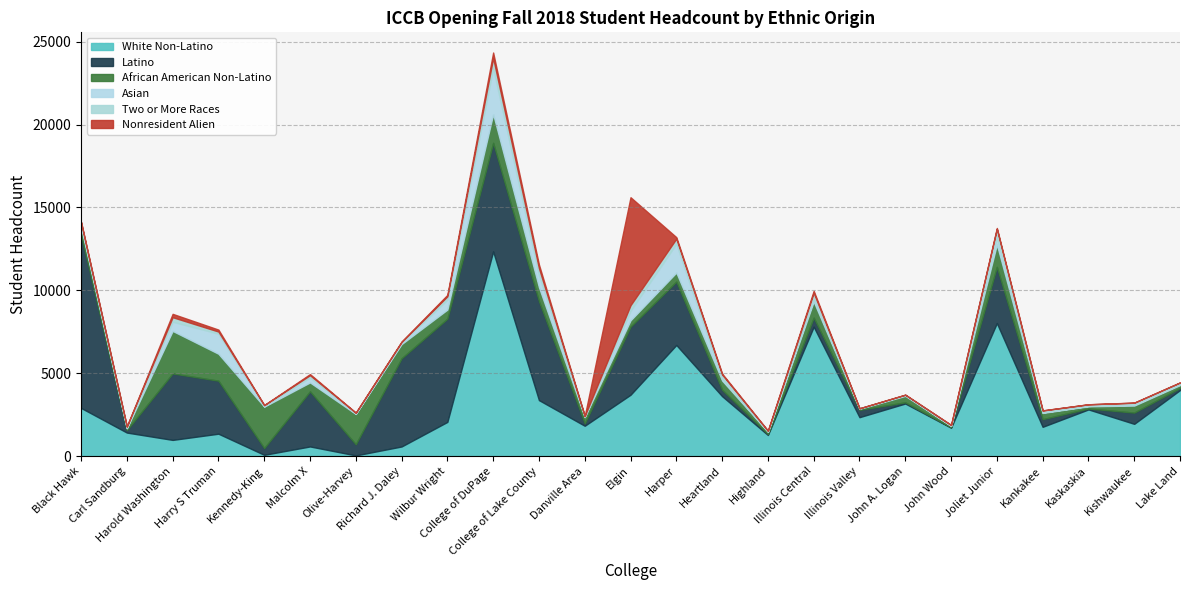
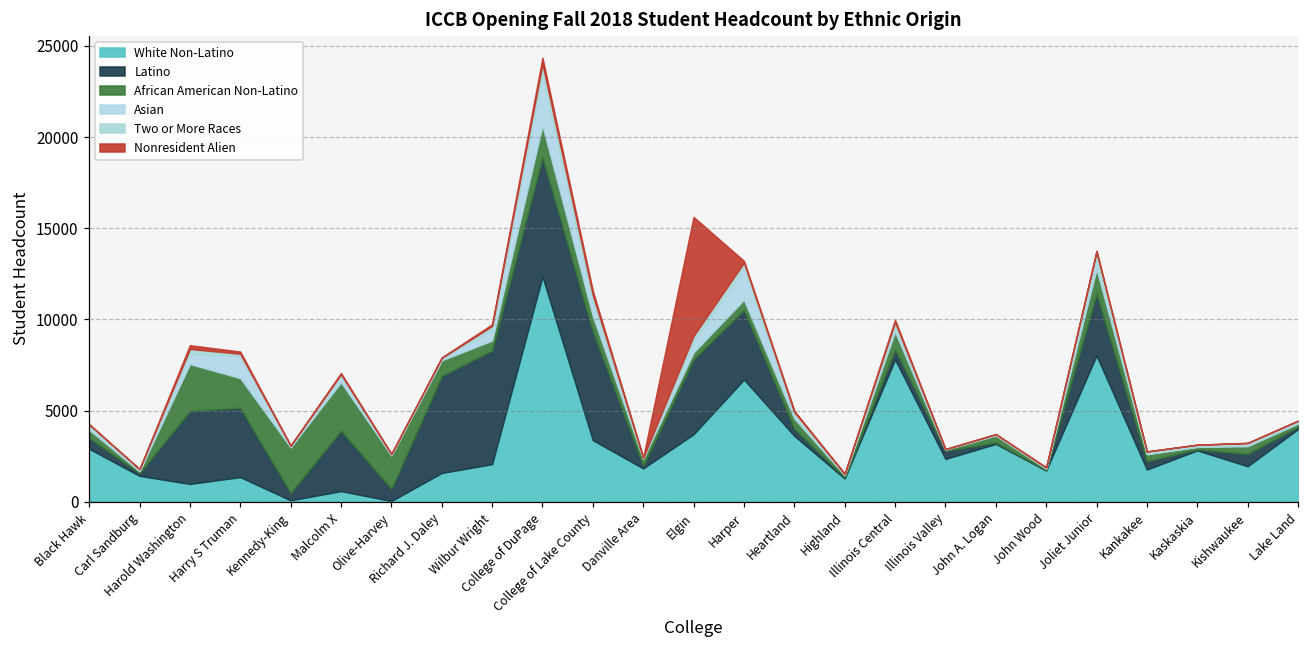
  {
    "White Non-Latino": {
      "Black Hawk": 2900,
      "Harold Washington": 1000,
      "Harry S Truman": 1400,
      "Malcolm X": 600,
-     "Richard J. Daley": 600,
+     "Richard J. Daley": 1600,
      "Wilbur Wright": 2100,
      "College of DuPage": 12400,
      "College of Lake County": 3400,
      "Elgin": 3700,
      "Harper": 6700,
      "Heartland": 3600,
      "Illinois Central": 7800,
      "Illinois Valley": 2400,
      "Joliet Junior": 8000,
      "Kankakee": 1800,
      "Kishwaukee": 1900
    },
    "Latino": {
-     "Black Hawk": 10500,
+     "Black Hawk": 600,
      "Harold Washington": 4000,
-     "Harry S Truman": 3200,
+     "Harry S Truman": 3800,
      "Kennedy-King": 400,
      "Malcolm X": 3300,
      "Olive-Harvey": 700,
      "Richard J. Daley": 5300,
      "Wilbur Wright": 6200,
      "College of DuPage": 6500,
      "College of Lake County": 6000,
      "Elgin": 4100,
      "Harper": 3800,
      "Heartland": 400,
      "Illinois Central": 500,
      "Joliet Junior": 3400,
      "Kankakee": 500,
      "Kishwaukee": 700
    },
    "African American Non-Latino": {
      "Harold Washington": 2600,
      "Harry S Truman": 1600,
-     "Malcolm X": 500,
+     "Malcolm X": 2600,
      "Wilbur Wright": 500,
      "College of DuPage": 1700,
      "College of Lake County": 800,
      "Elgin": 400,
      "Harper": 500,
      "Illinois Central": 1000,
      "Joliet Junior": 1400
    },
    "Nonresident Alien": {
      "Harold Washington": 200,
      "College of DuPage": 300,
      "College of Lake County": 200,
      "Elgin": 6500
    }
  }
